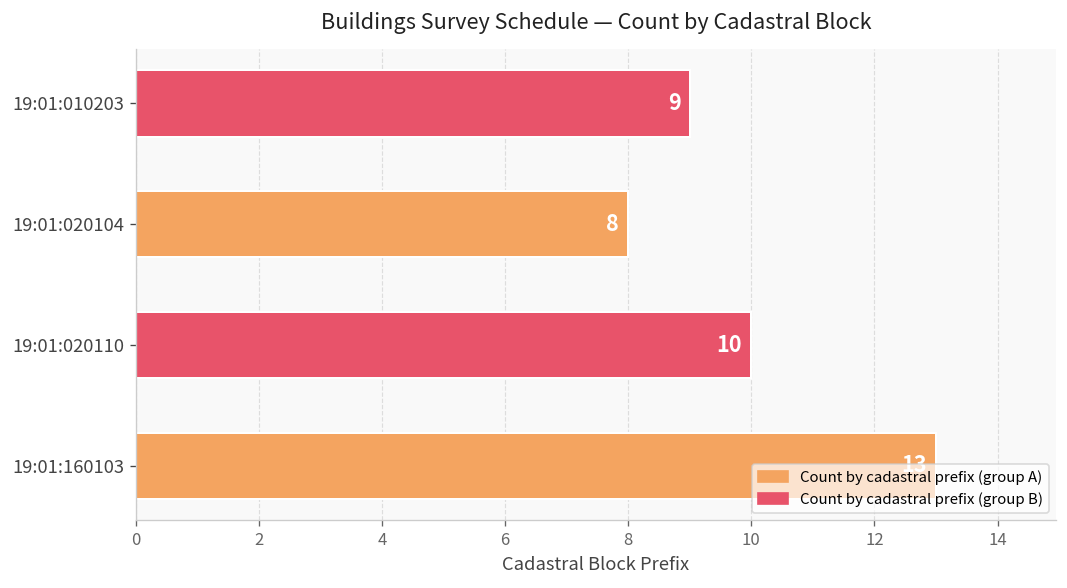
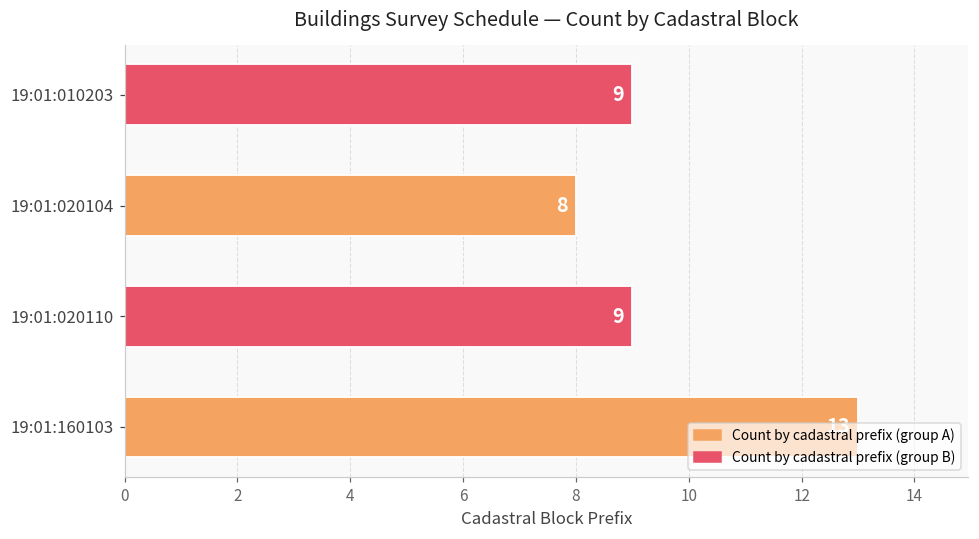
  {
    "19:01:010203": 9,
    "19:01:020104": 8,
-   "19:01:020110": 10
+   "19:01:020110": 9
  }
